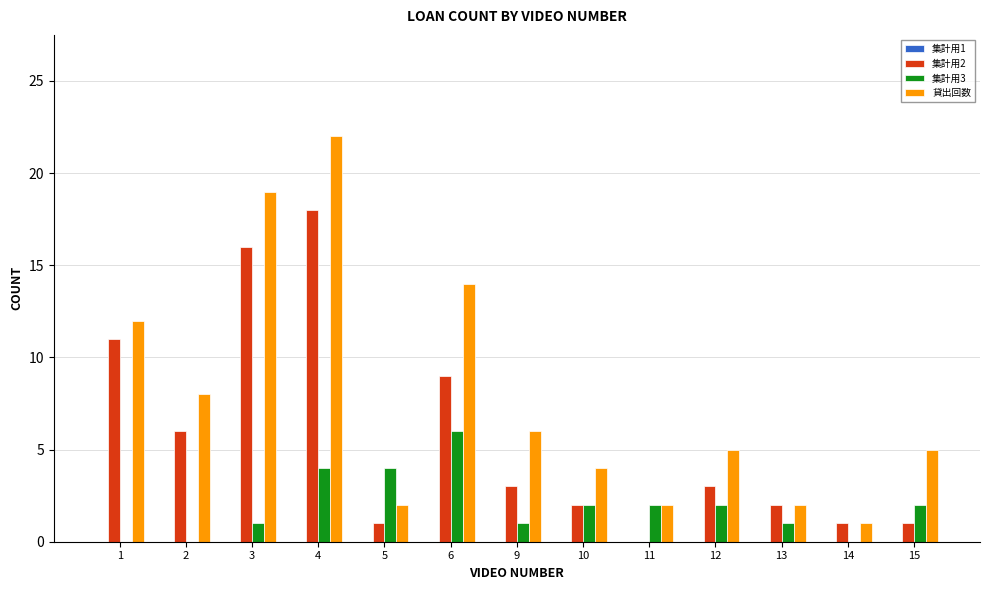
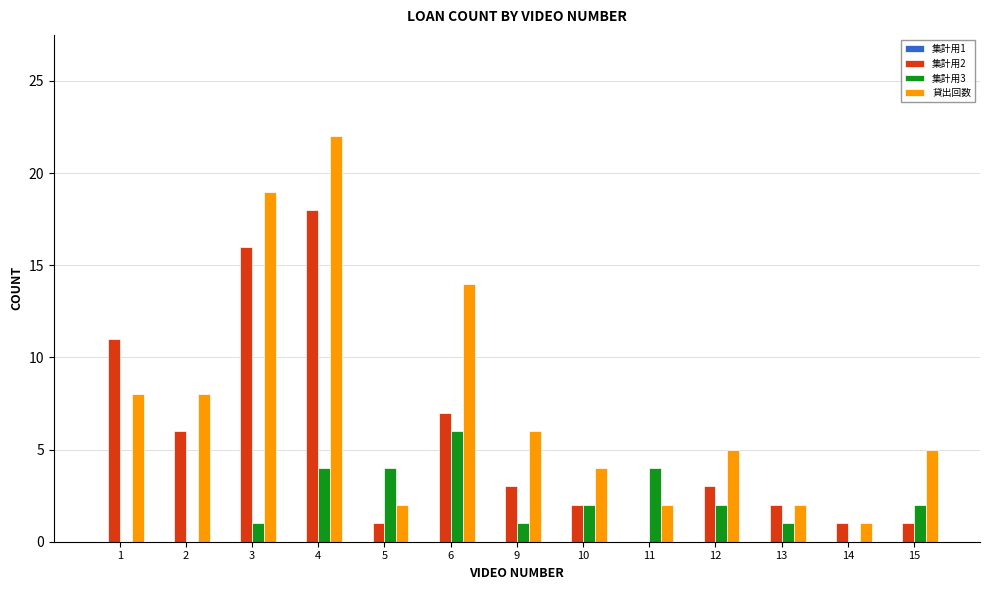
  {
    "集計用1": {
      "1": 0,
      "2": 0,
      "3": 0,
      "4": 0,
      "5": 0,
      "6": 0,
      "9": 0,
      "10": 0,
      "11": 0,
      "12": 0,
      "13": 0,
      "14": 0,
      "15": 0
    },
    "集計用2": {
      "1": 11,
      "2": 6,
      "3": 16,
      "4": 18,
      "5": 1,
-     "6": 9,
+     "6": 7,
      "9": 3,
      "10": 2,
      "11": 0,
      "12": 3,
      "13": 2,
      "14": 1,
      "15": 1
    },
    "集計用3": {
      "1": 0,
      "2": 0,
      "3": 1,
      "4": 4,
      "5": 4,
      "6": 6,
      "9": 1,
      "10": 2,
-     "11": 2,
+     "11": 4,
      "12": 2,
      "13": 1,
      "14": 0,
      "15": 2
    },
    "貸出回数": {
-     "1": 12,
+     "1": 8,
      "2": 8,
      "3": 19,
      "4": 22,
      "5": 2,
      "6": 14,
      "9": 6,
      "10": 4,
      "11": 2,
      "12": 5,
      "13": 2,
      "14": 1,
      "15": 5
    }
  }
